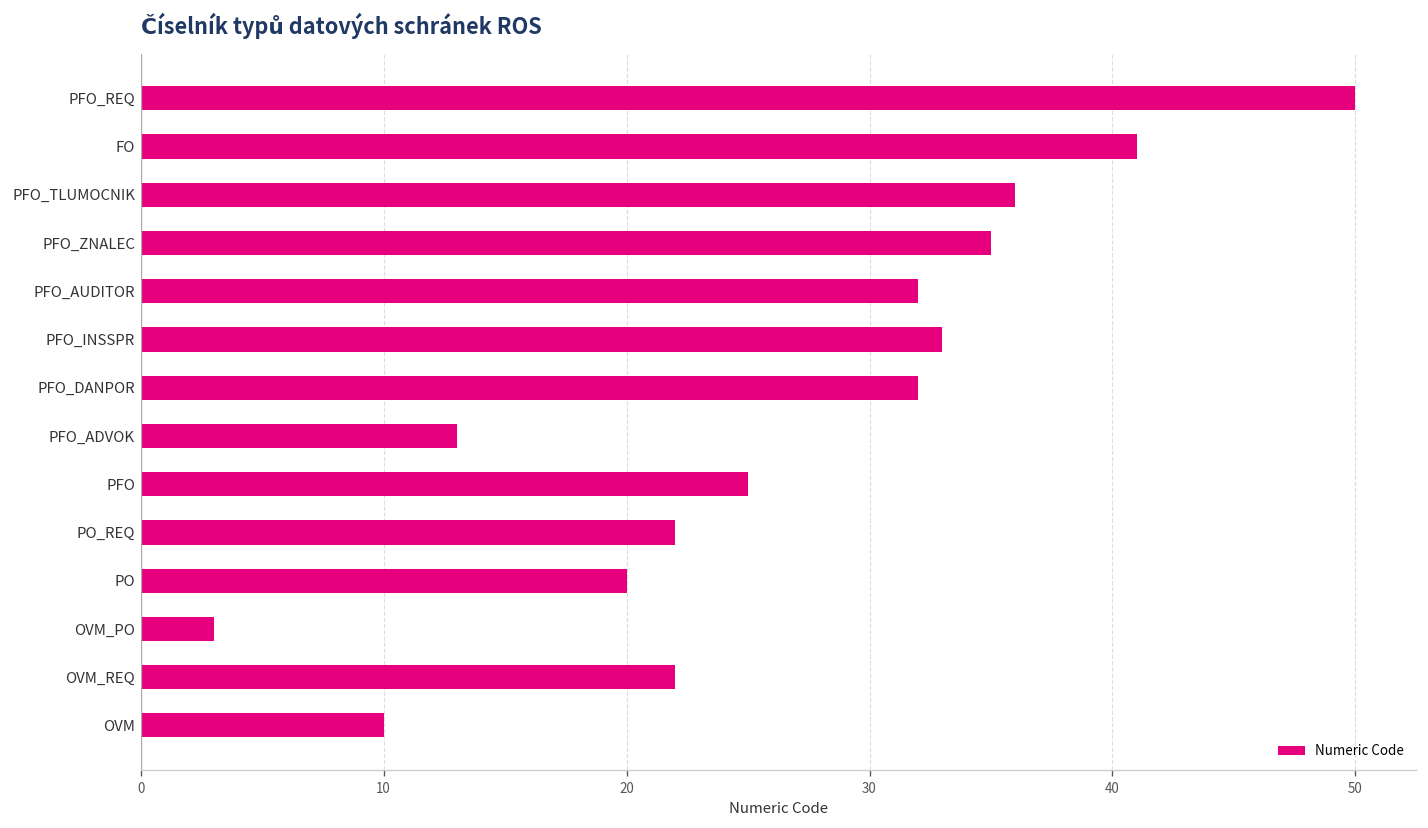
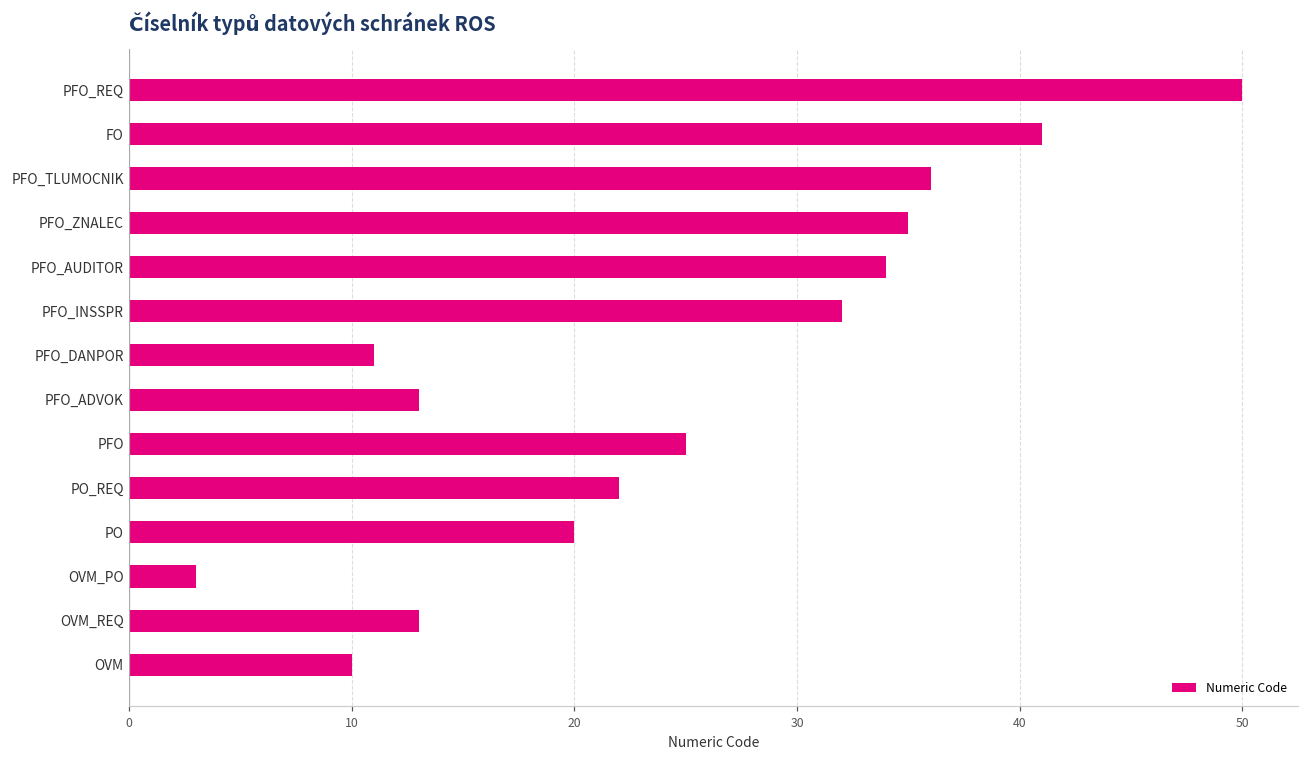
  {
    "PFO_REQ": 50,
    "FO": 41,
    "PFO_TLUMOCNIK": 36,
    "PFO_ZNALEC": 35,
-   "PFO_AUDITOR": 32,
-   "PFO_INSSPR": 33,
-   "PFO_DANPOR": 32,
+   "PFO_AUDITOR": 34,
+   "PFO_INSSPR": 32,
+   "PFO_DANPOR": 11,
    "PFO_ADVOK": 13,
    "PFO": 25,
    "PO_REQ": 22,
    "PO": 20,
    "OVM_PO": 3,
-   "OVM_REQ": 22,
+   "OVM_REQ": 13,
    "OVM": 10
  }
